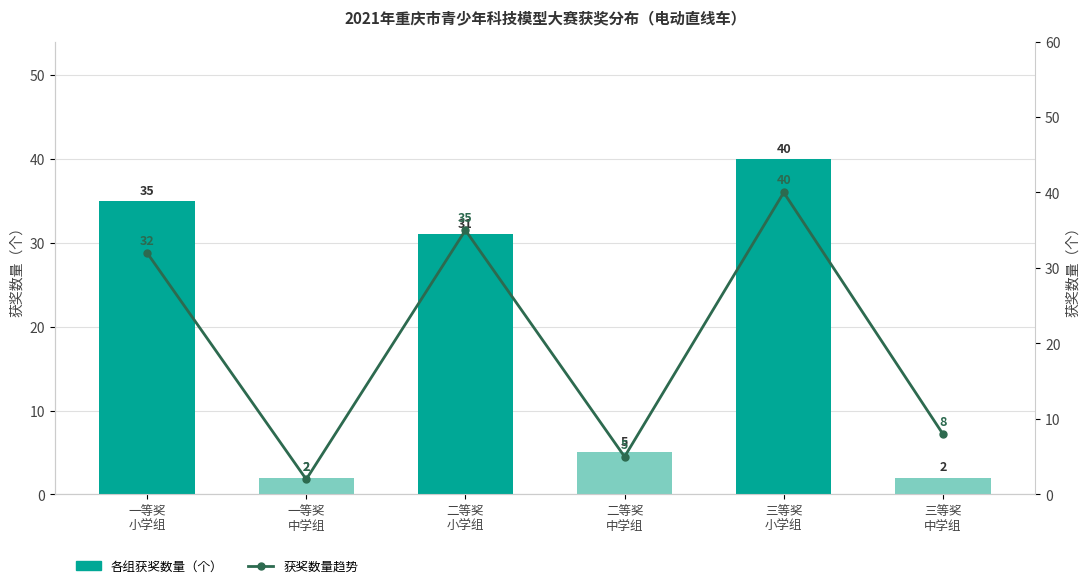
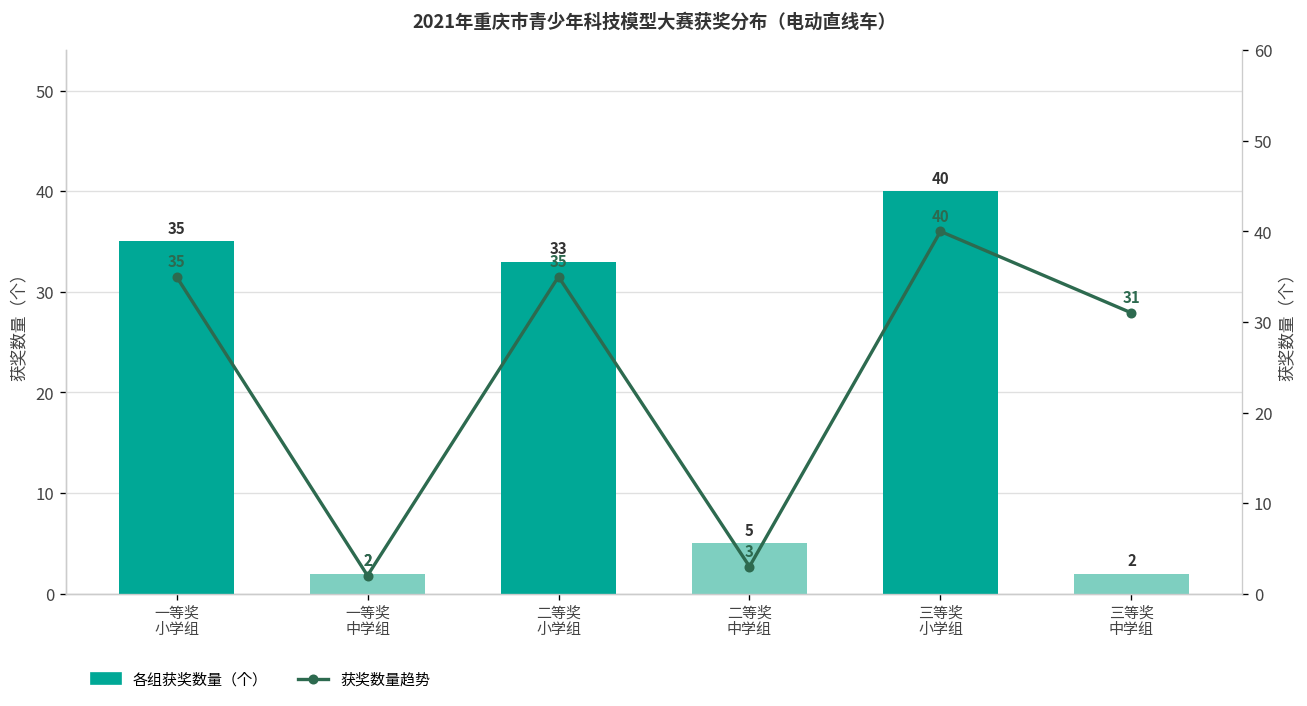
  {
    "各组获奖数量（个）": {
      "一等奖 小学组": 35,
-     "二等奖 小学组": 31,
+     "二等奖 小学组": 33,
      "三等奖 小学组": 40,
      "三等奖 中学组": 2
    },
    "获奖数量趋势": {
-     "一等奖 小学组": 32,
-     "二等奖 中学组": 5,
-     "三等奖 中学组": 8
+     "一等奖 小学组": 35,
+     "二等奖 中学组": 3,
+     "三等奖 中学组": 31
    }
  }
